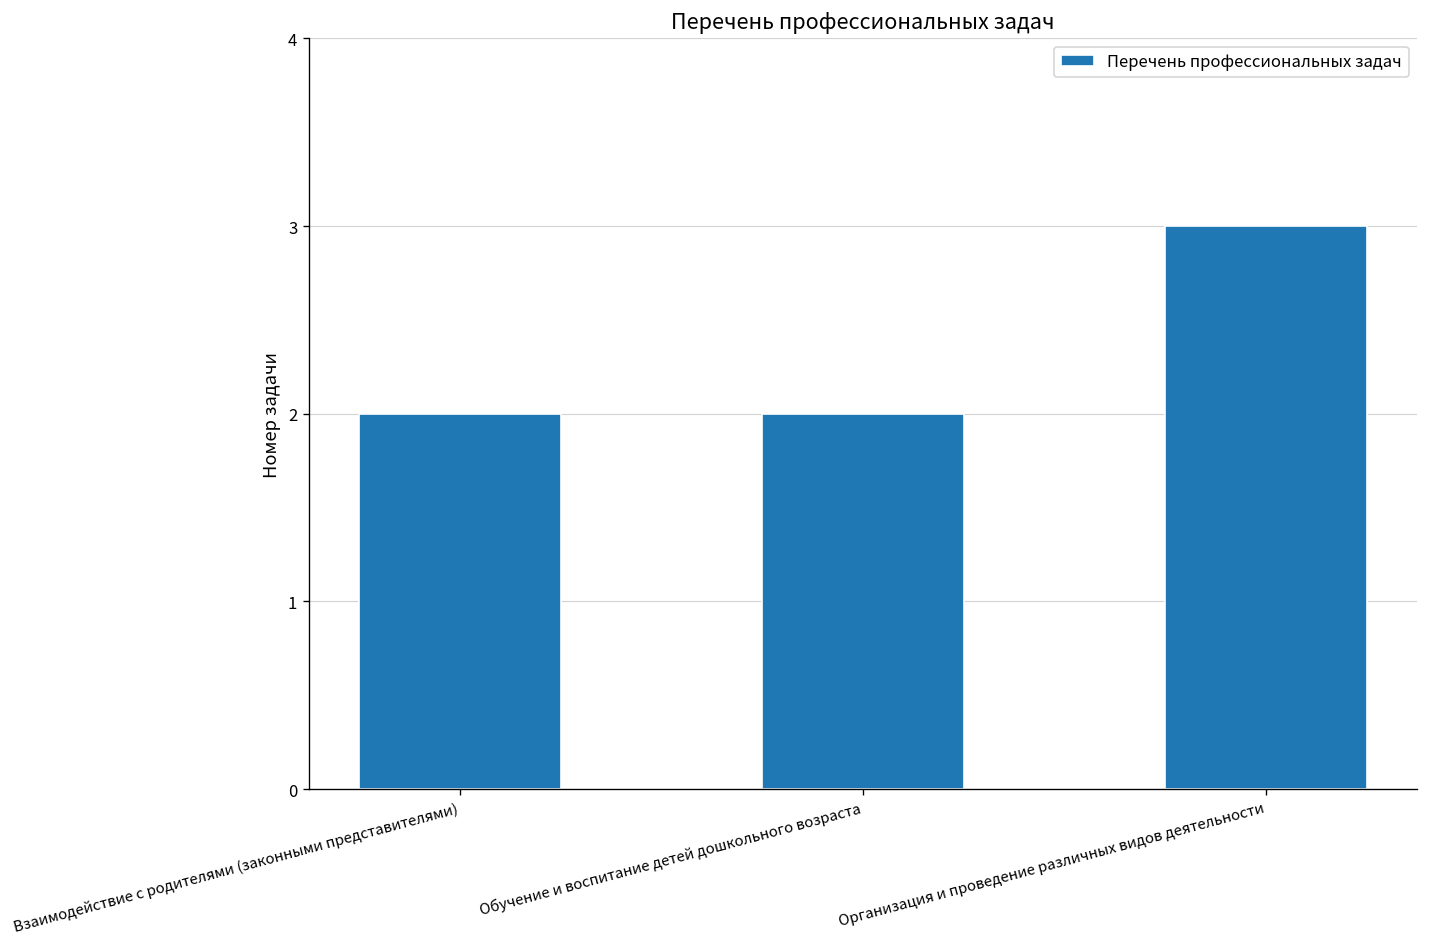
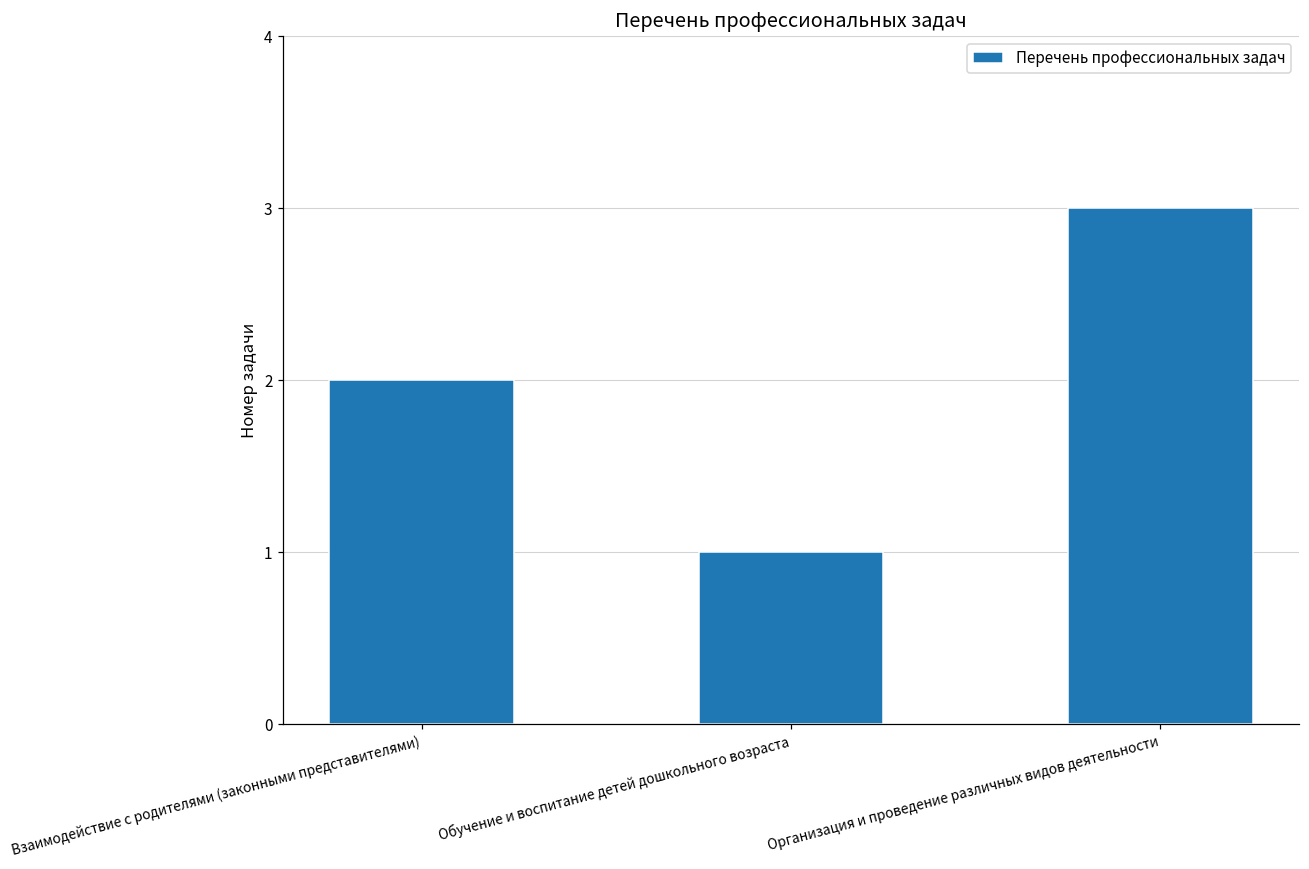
  {
    "Взаимодействие с родителями (законными представителями)": 2,
-   "Обучение и воспитание детей дошкольного возраста": 2,
+   "Обучение и воспитание детей дошкольного возраста": 1,
    "Организация и проведение различных видов деятельности": 3
  }
